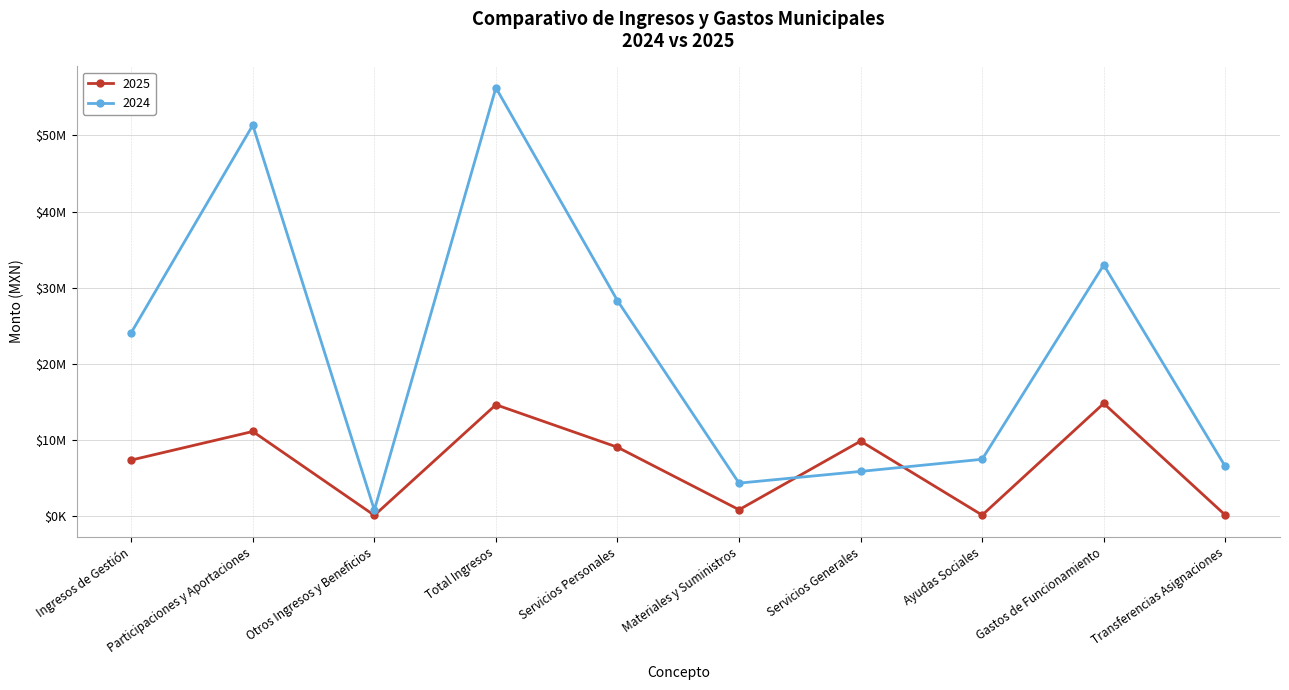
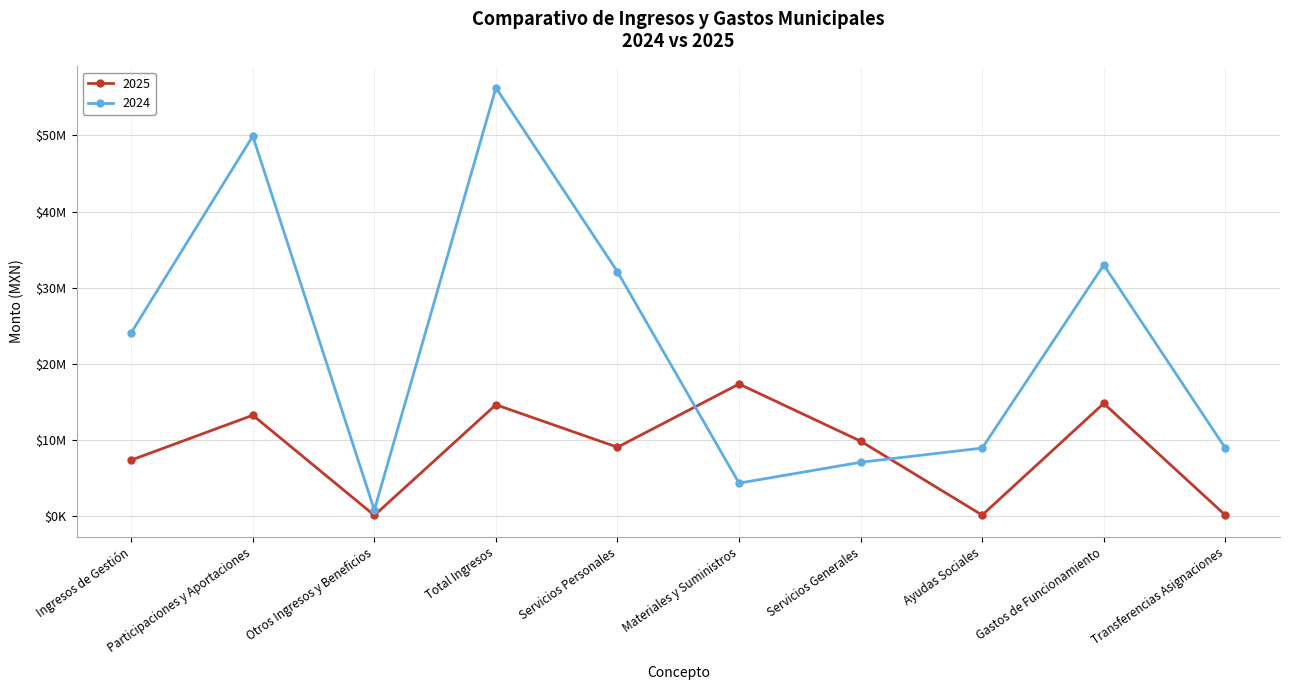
  {
    "2025": {
      "Ingresos de Gestión": "$7000000",
-     "Participaciones y Aportaciones": "$11000000",
+     "Participaciones y Aportaciones": "$13000000",
      "Otros Ingresos y Beneficios": "$0",
      "Total Ingresos": "$15000000",
      "Servicios Personales": "$9000000",
-     "Materiales y Suministros": "$1000000",
+     "Materiales y Suministros": "$17000000",
      "Servicios Generales": "$10000000",
      "Ayudas Sociales": "$0",
      "Gastos de Funcionamiento": "$15000000",
      "Transferencias Asignaciones": "$0"
    },
    "2024": {
      "Ingresos de Gestión": "$24000000",
-     "Participaciones y Aportaciones": "$51000000",
+     "Participaciones y Aportaciones": "$50000000",
      "Otros Ingresos y Beneficios": "$1000000",
      "Total Ingresos": "$56000000",
-     "Servicios Personales": "$28000000",
+     "Servicios Personales": "$32000000",
      "Materiales y Suministros": "$4000000",
-     "Servicios Generales": "$6000000",
-     "Ayudas Sociales": "$7000000",
+     "Servicios Generales": "$7000000",
+     "Ayudas Sociales": "$9000000",
      "Gastos de Funcionamiento": "$33000000",
-     "Transferencias Asignaciones": "$7000000"
+     "Transferencias Asignaciones": "$9000000"
    }
  }
